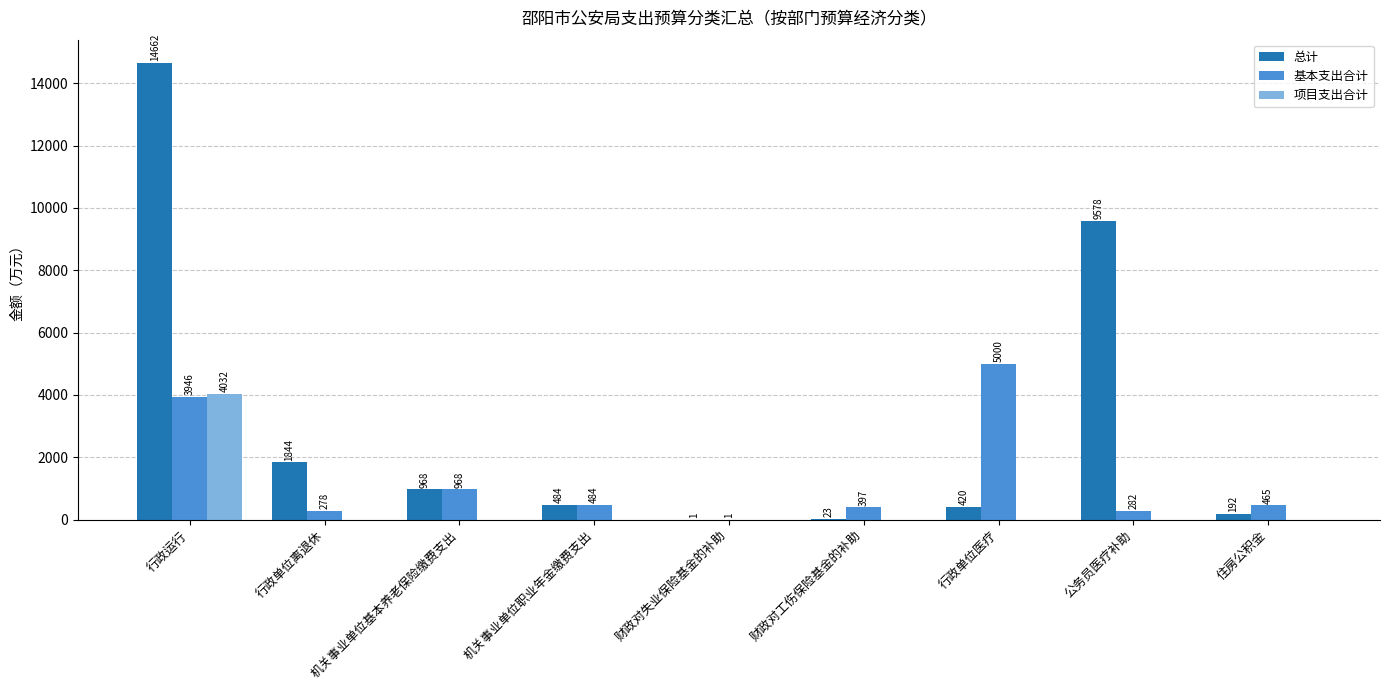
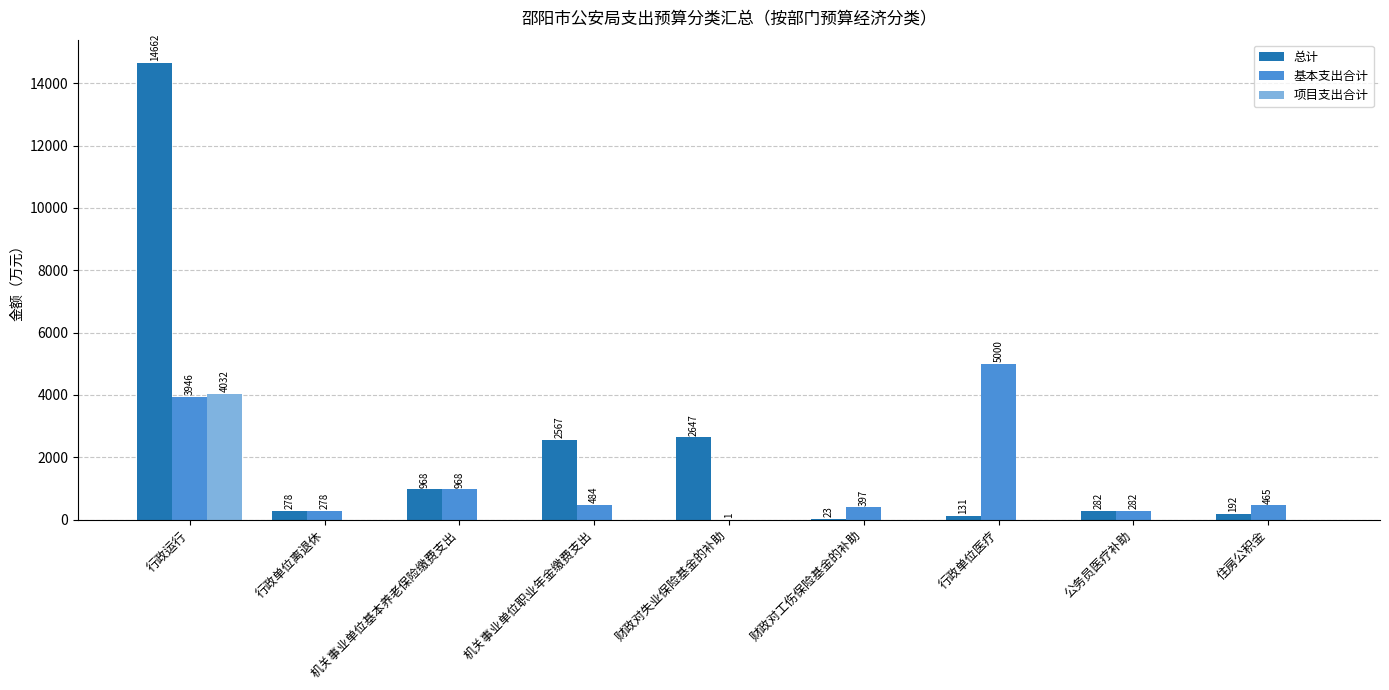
  {
    "总计": {
      "行政运行": 14662,
-     "行政单位离退休": 1844,
+     "行政单位离退休": 278,
      "机关事业单位基本养老保险缴费支出": 968,
-     "机关事业单位职业年金缴费支出": 484,
-     "财政对失业保险基金的补助": 1,
+     "机关事业单位职业年金缴费支出": 2567,
+     "财政对失业保险基金的补助": 2647,
      "财政对工伤保险基金的补助": 23,
-     "行政单位医疗": 420,
-     "公务员医疗补助": 9578,
+     "行政单位医疗": 131,
+     "公务员医疗补助": 282,
      "住房公积金": 192
    },
    "基本支出合计": {
      "行政运行": 3946,
      "行政单位离退休": 278,
      "机关事业单位基本养老保险缴费支出": 968,
      "机关事业单位职业年金缴费支出": 484,
      "财政对失业保险基金的补助": 1,
      "财政对工伤保险基金的补助": 397,
      "行政单位医疗": 5000,
      "公务员医疗补助": 282,
      "住房公积金": 465
    },
    "项目支出合计": {
      "行政运行": 4032
    }
  }
